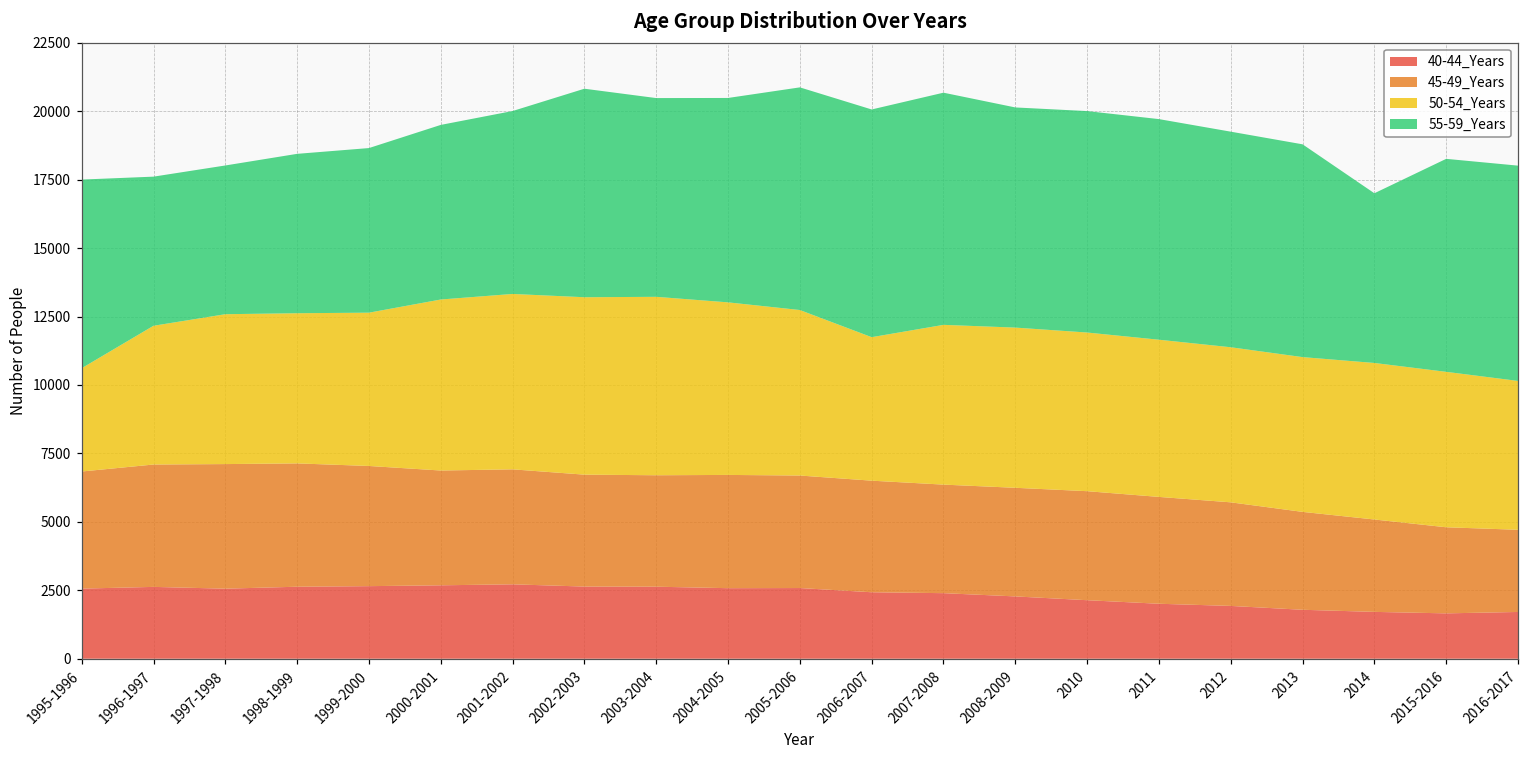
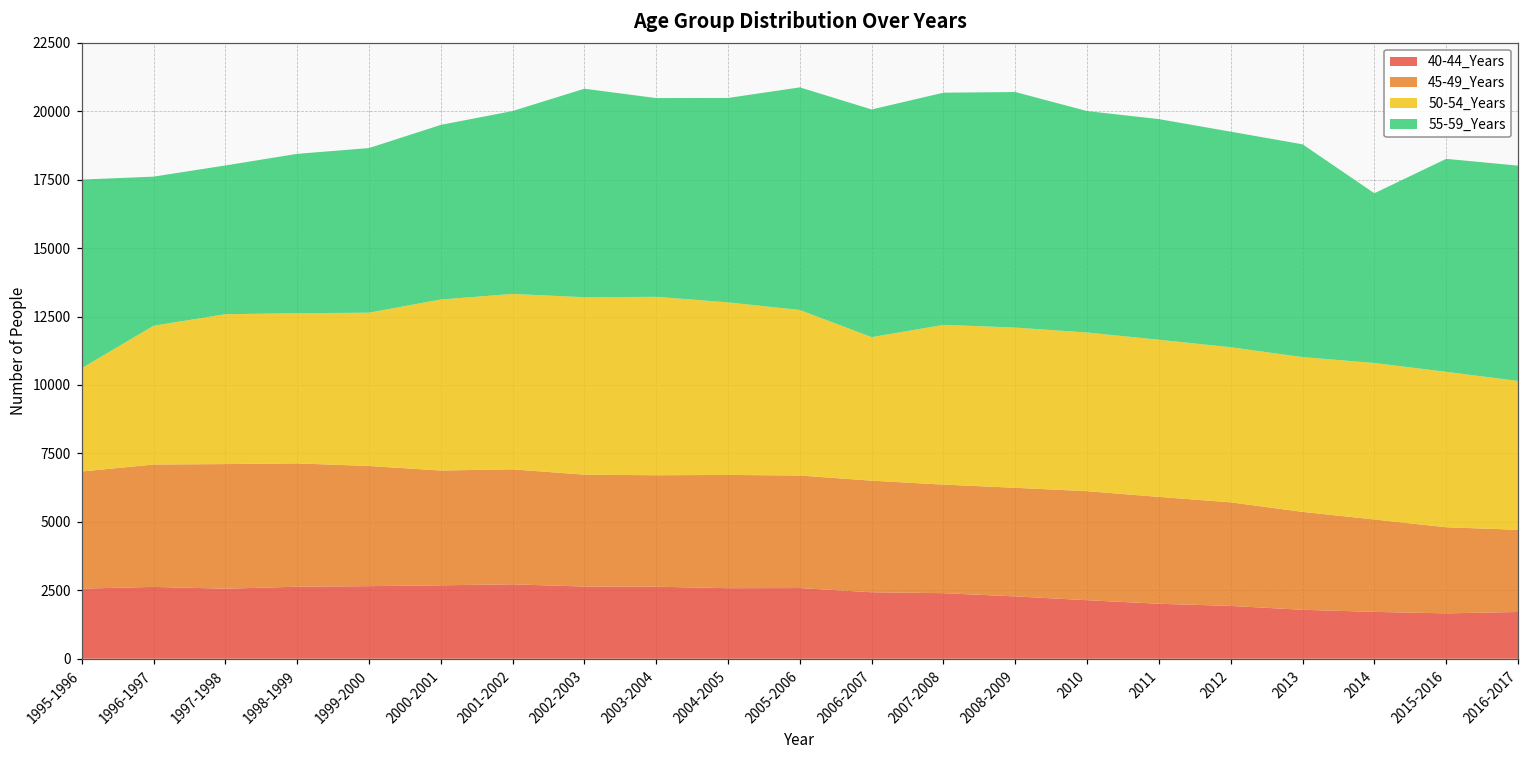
  {
    "50-54_Years": {
      "1995-1996": 3800,
      "1996-1997": 5100,
      "1997-1998": 5500,
      "1998-1999": 5500,
      "1999-2000": 5600,
      "2000-2001": 6200,
      "2001-2002": 6400,
      "2002-2003": 6500,
      "2003-2004": 6500,
      "2004-2005": 6300,
      "2005-2006": 6000,
      "2006-2007": 5200,
      "2007-2008": 5800,
      "2008-2009": 5900,
      "2010": 5800,
      "2011": 5700,
      "2012": 5700,
      "2013": 5700,
      "2014": 5700,
      "2015-2016": 5700,
      "2016-2017": 5400
    },
    "55-59_Years": {
      "1995-1996": 6900,
      "1996-1997": 5400,
      "1997-1998": 5400,
      "1998-1999": 5800,
      "1999-2000": 6000,
      "2000-2001": 6400,
      "2001-2002": 6700,
      "2002-2003": 7600,
      "2003-2004": 7300,
      "2004-2005": 7500,
      "2005-2006": 8100,
      "2006-2007": 8300,
      "2007-2008": 8500,
-     "2008-2009": 8000,
+     "2008-2009": 8600,
      "2010": 8100,
      "2011": 8100,
      "2012": 7900,
      "2013": 7800,
      "2014": 6200,
      "2015-2016": 7800,
      "2016-2017": 7900
    }
  }
